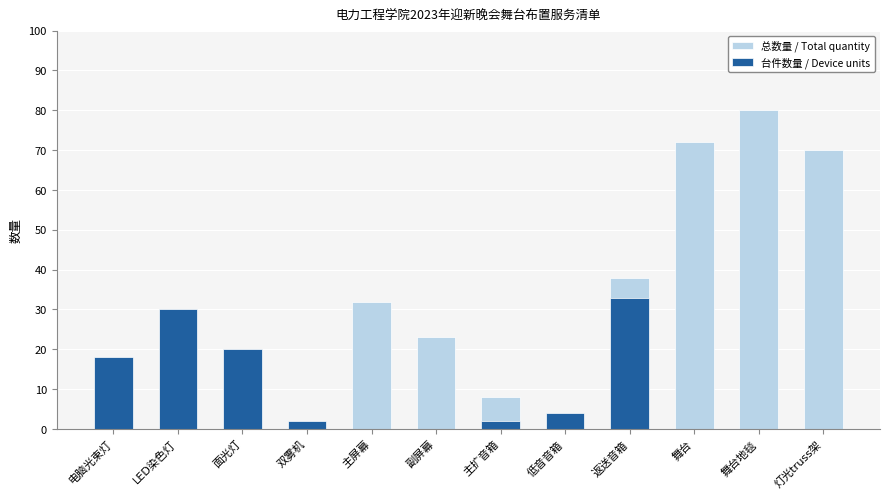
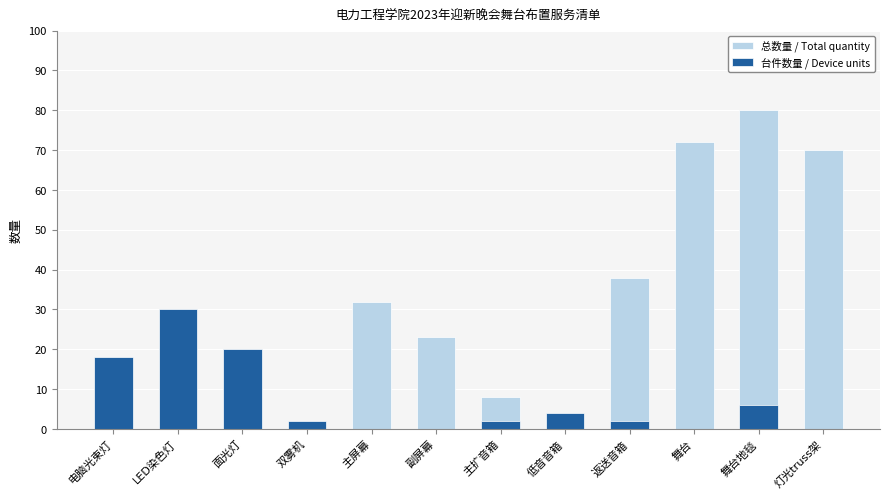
  {
    "总数量 / Total quantity": {
      "电脑光束灯": 18,
      "LED染色灯": 30,
      "面光灯": 20,
      "双雾机": 2,
      "主屏幕": 32,
      "副屏幕": 23,
      "主扩音箱": 8,
      "低音音箱": 4,
      "返送音箱": 38,
      "舞台": 72,
      "舞台地毯": 80,
      "灯光truss架": 70
    },
    "台件数量 / Device units": {
      "电脑光束灯": 18,
      "LED染色灯": 30,
      "面光灯": 20,
      "双雾机": 2,
      "主屏幕": 0,
      "副屏幕": 0,
      "低音音箱": 4,
-     "返送音箱": 33,
+     "返送音箱": 2,
      "舞台": 0,
-     "舞台地毯": 0,
+     "舞台地毯": 6,
      "灯光truss架": 0
    }
  }
